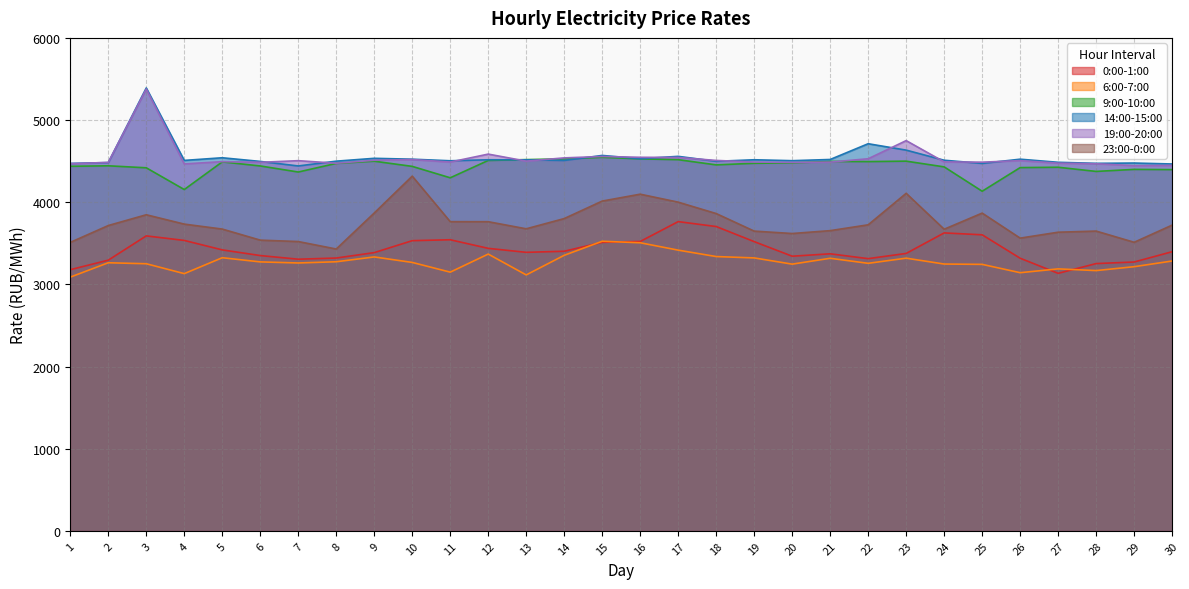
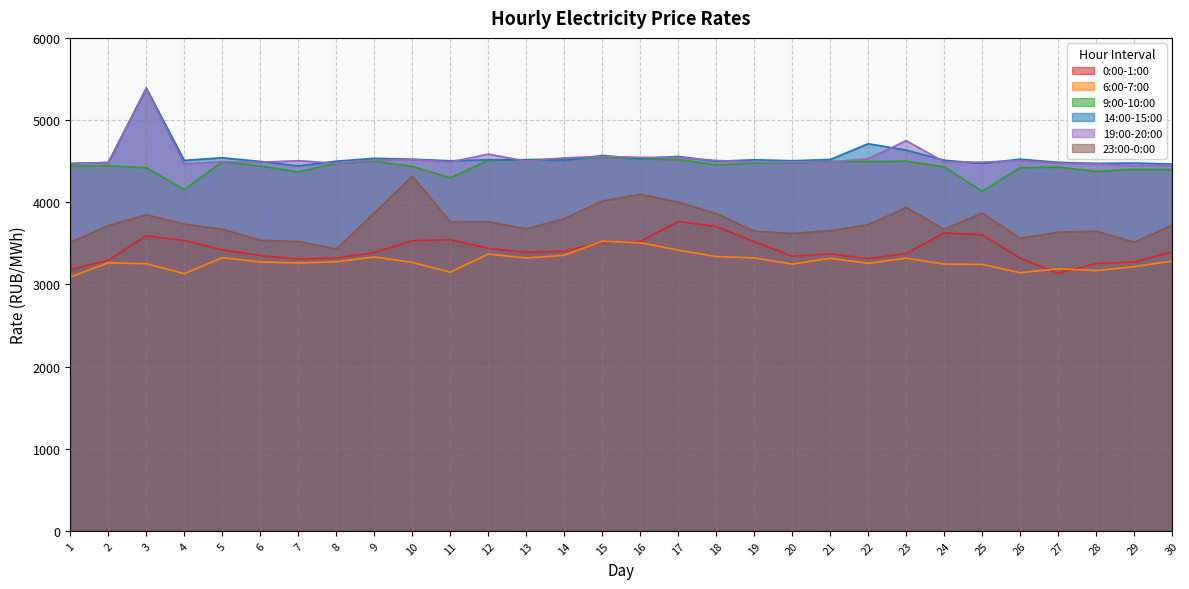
  {
    "0:00-1:00": {
      "1": 3200,
      "2": 3300,
      "3": 3600,
      "4": 3500,
      "5": 3400,
      "6": 3400,
      "7": 3300,
      "8": 3300,
      "9": 3400,
      "10": 3500,
      "11": 3500,
      "12": 3400,
      "13": 3400,
      "14": 3400,
      "17": 3800,
      "18": 3700,
      "19": 3500,
      "20": 3300,
      "21": 3400,
      "22": 3300,
      "23": 3400,
      "24": 3600,
      "25": 3600,
      "26": 3300,
      "27": 3100,
      "28": 3300,
      "29": 3300,
      "30": 3400
    },
    "6:00-7:00": {
      "1": 3100,
      "2": 3300,
      "3": 3300,
      "4": 3100,
      "5": 3300,
      "6": 3300,
      "7": 3300,
      "8": 3300,
      "9": 3300,
      "10": 3300,
      "11": 3100,
      "12": 3400,
-     "13": 3100,
+     "13": 3300,
      "14": 3400,
      "17": 3400,
      "18": 3300,
      "19": 3300,
      "20": 3200,
      "21": 3300,
      "22": 3300,
      "23": 3300,
      "24": 3200,
      "25": 3200,
      "26": 3100,
      "27": 3200,
      "28": 3200,
      "29": 3200,
      "30": 3300
    },
    "9:00-10:00": {
      "1": 4400,
      "2": 4400,
      "3": 4400,
      "4": 4200,
      "6": 4400,
      "7": 4400,
      "10": 4400,
      "11": 4300,
      "18": 4500,
      "22": 4500,
      "23": 4500,
      "24": 4400,
      "25": 4100,
      "26": 4400,
      "27": 4400,
      "28": 4400,
      "29": 4400,
      "30": 4400
    },
    "14:00-15:00": {
      "4": 4500,
      "5": 4500,
      "7": 4400,
      "22": 4700,
      "23": 4600,
      "29": 4500
    },
    "19:00-20:00": {
      "4": 4500,
      "7": 4500,
      "12": 4600,
      "22": 4500,
      "23": 4700,
      "29": 4400
    },
    "23:00-0:00": {
      "1": 3500,
      "2": 3700,
      "3": 3800,
      "4": 3700,
      "5": 3700,
      "6": 3500,
      "7": 3500,
      "8": 3400,
      "9": 3900,
      "10": 4300,
      "11": 3800,
      "12": 3800,
      "13": 3700,
      "14": 3800,
      "15": 4000,
      "16": 4100,
      "17": 4000,
      "18": 3900,
      "19": 3600,
      "20": 3600,
      "21": 3700,
      "22": 3700,
-     "23": 4100,
+     "23": 3900,
      "24": 3700,
      "25": 3900,
      "26": 3600,
      "27": 3600,
      "28": 3600,
      "29": 3500,
      "30": 3700
    }
  }
